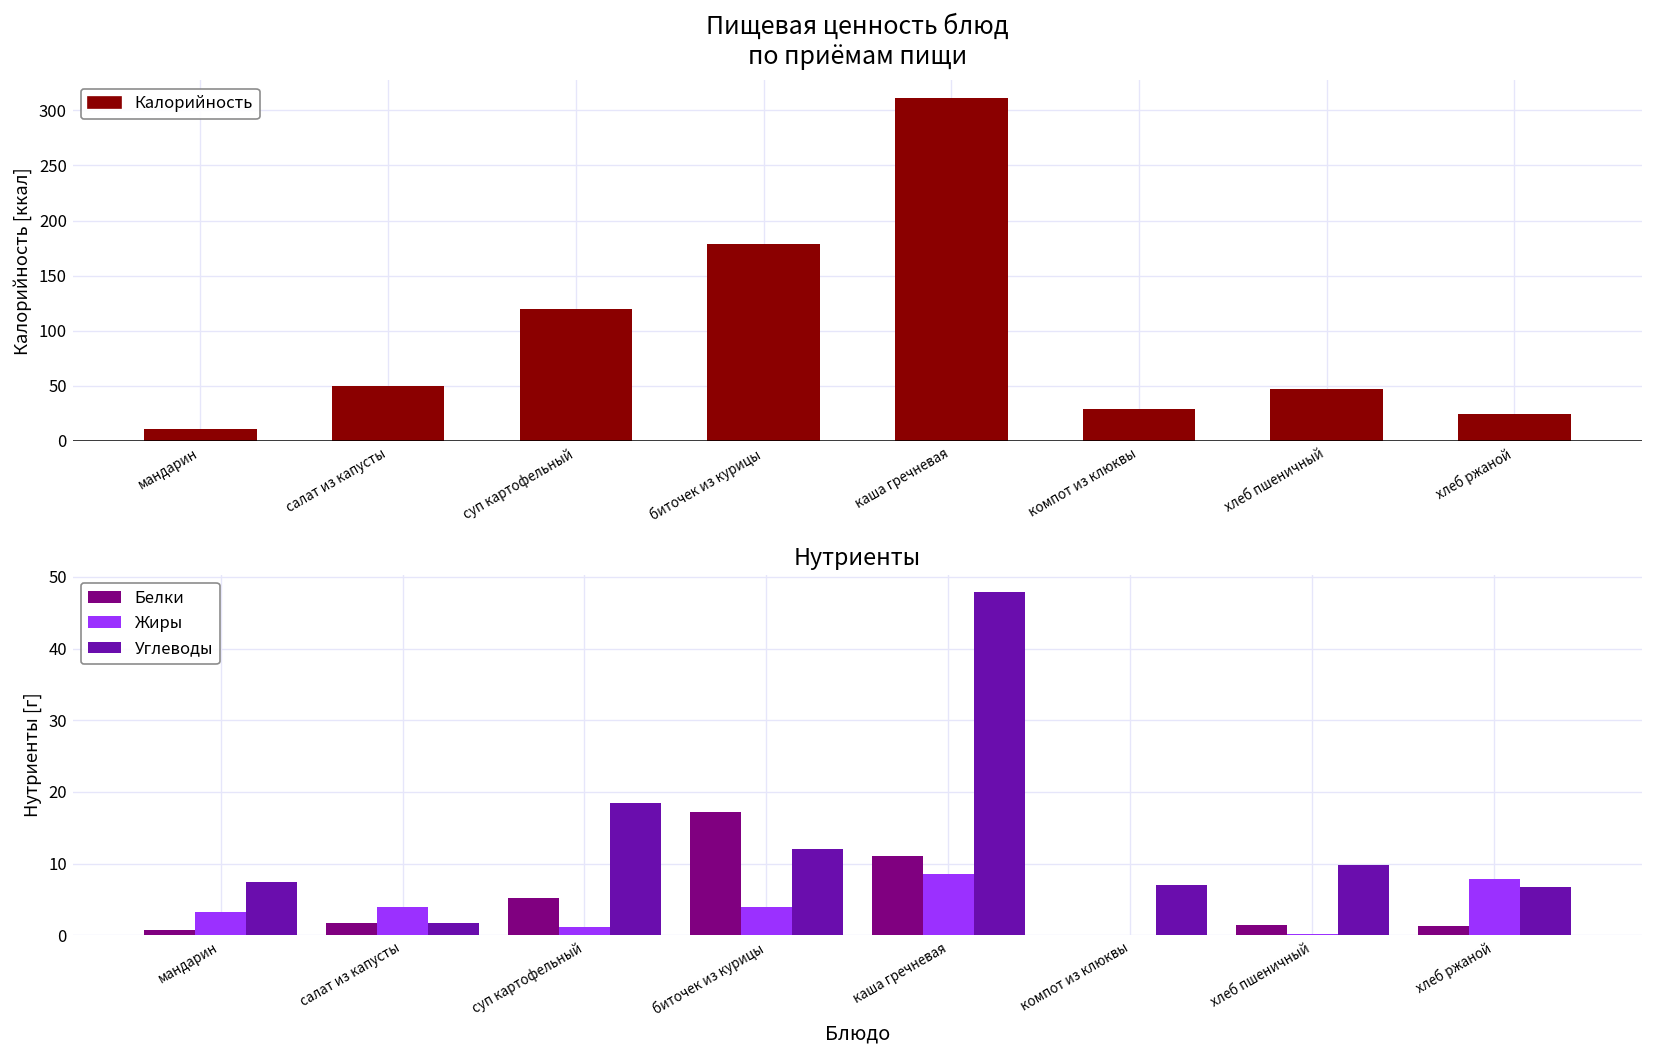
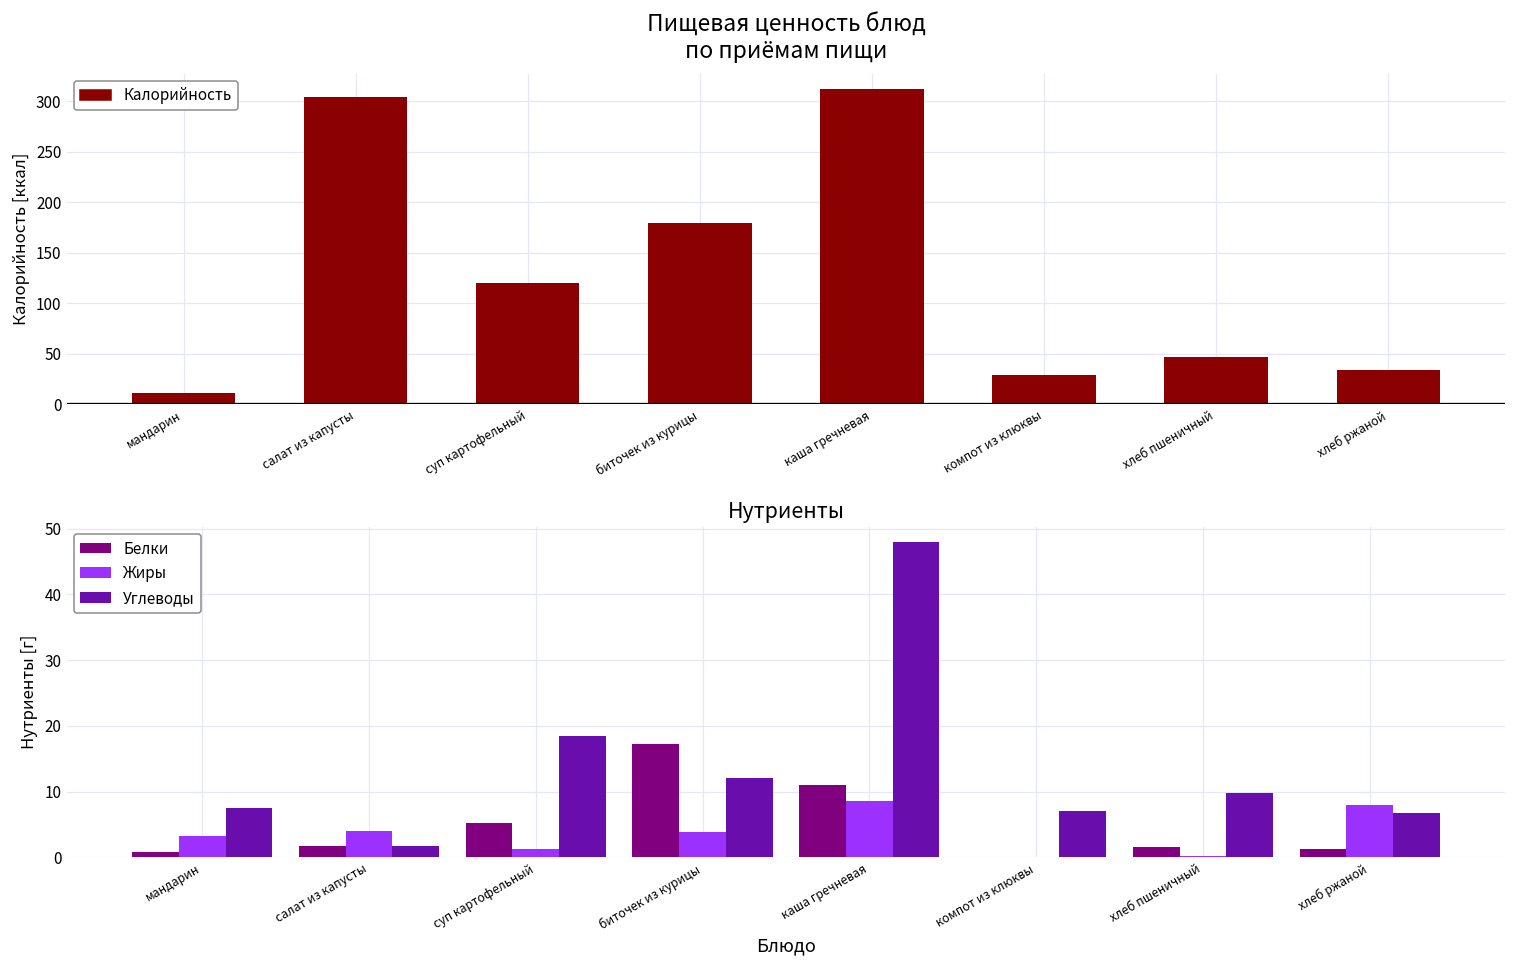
  {
    "Пищевая ценность блюд по приёмам пищи": {
      "мандарин": 10,
-     "салат из капусты": 50,
+     "салат из капусты": 300,
      "суп картофельный": 120,
      "биточек из курицы": 180,
      "каша гречневая": 310,
      "компот из клюквы": 30,
      "хлеб пшеничный": 50,
-     "хлеб ржаной": 20
+     "хлеб ржаной": 30
    },
    "Нутриенты": {
      "Жиры": {
        "мандарин": 3,
        "салат из капусты": 4,
        "суп картофельный": 1,
        "биточек из курицы": 4,
        "каша гречневая": 9,
        "компот из клюквы": 0,
        "хлеб ржаной": 8
      }
    }
  }
